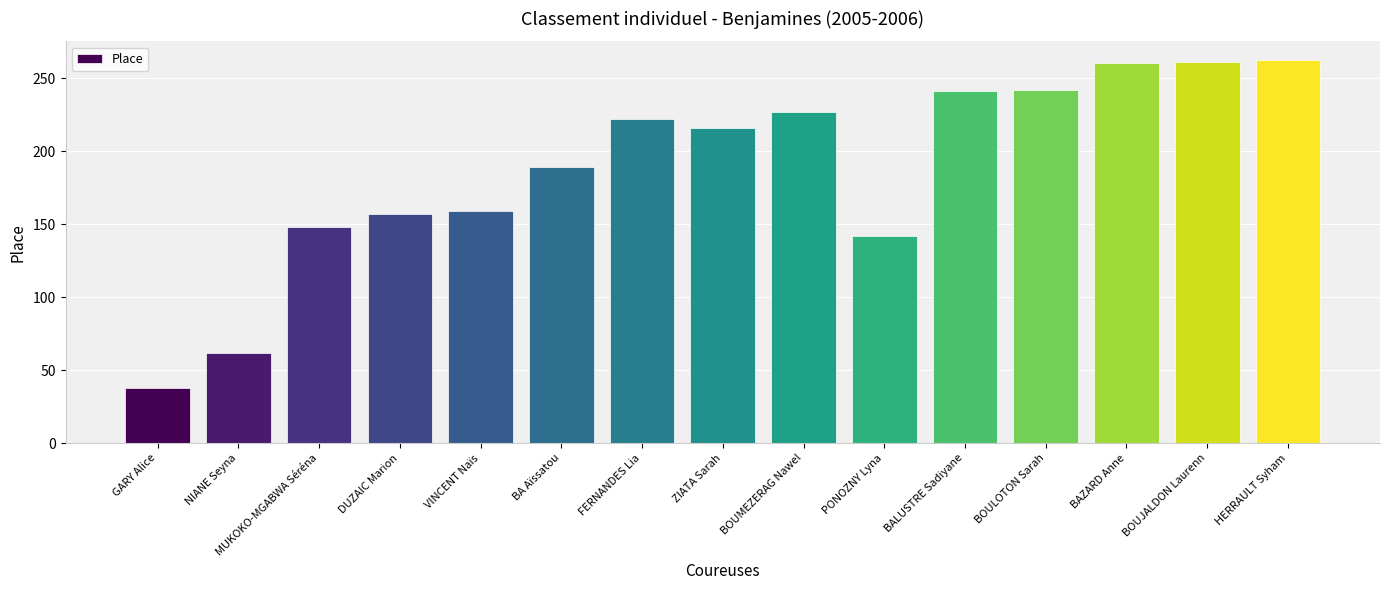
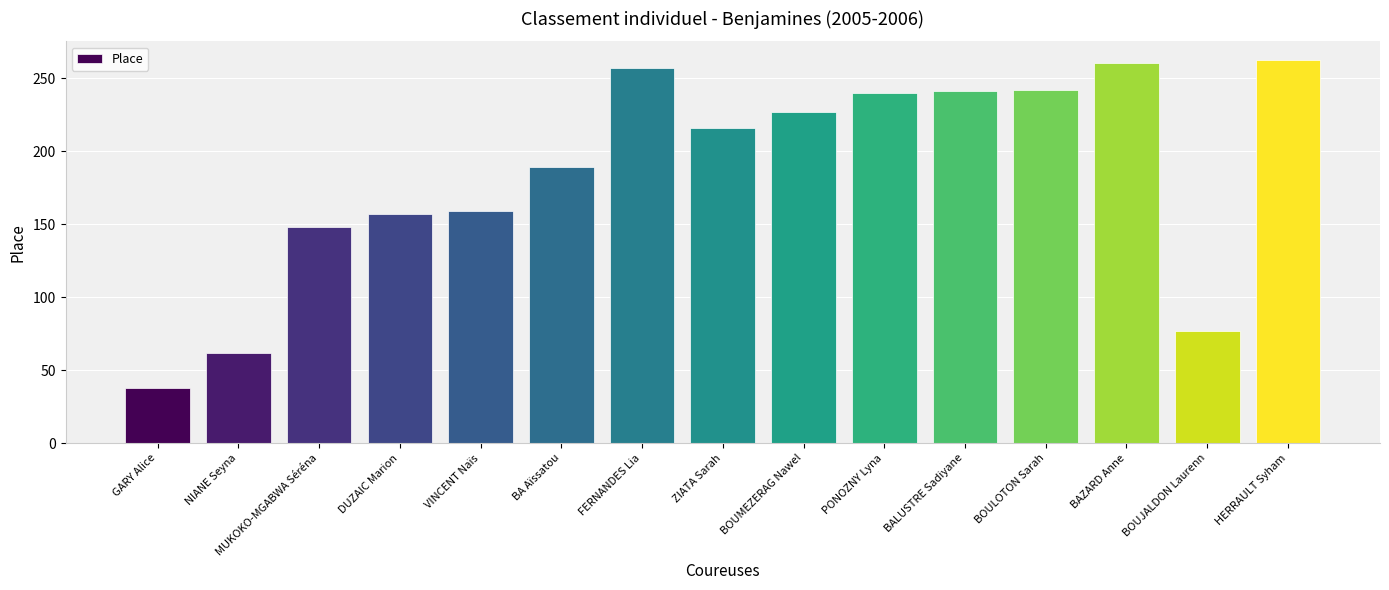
  {
    "GARY Alice": 38,
    "NIANE Seyna": 62,
    "MUKOKO-MGABWA Séréna": 148,
    "DUZAIC Marion": 157,
    "VINCENT Naïs": 159,
    "BA Aïssatou": 189,
-   "FERNANDES Lia": 222,
+   "FERNANDES Lia": 257,
    "ZIATA Sarah": 216,
    "BOUMEZERAG Nawel": 227,
-   "PONOZNY Lyna": 142,
+   "PONOZNY Lyna": 240,
    "BALUSTRE Sadiyane": 241,
    "BOULOTON Sarah": 242,
    "BAZARD Anne": 260,
-   "BOUJALDON Laurenn": 261,
+   "BOUJALDON Laurenn": 77,
    "HERRAULT Syham": 262
  }
